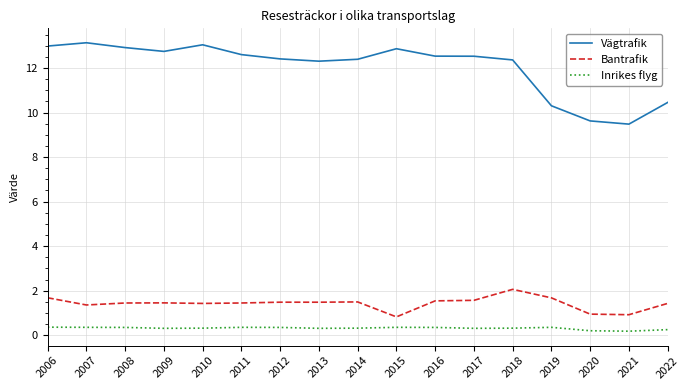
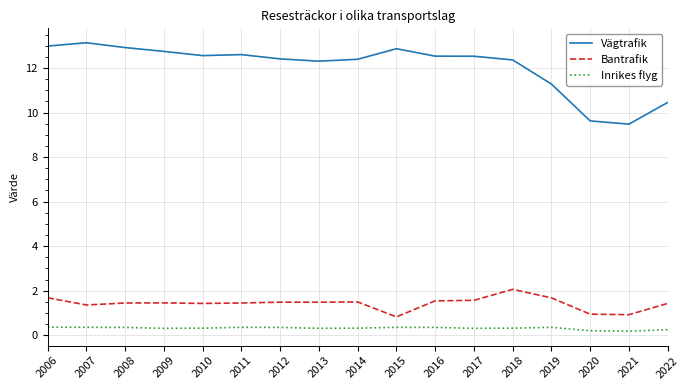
  {
    "Vägtrafik": {
      "2006": 13.0,
      "2007": 13.1,
      "2008": 12.9,
      "2009": 12.7,
-     "2010": 13.0,
+     "2010": 12.6,
      "2011": 12.6,
      "2012": 12.4,
      "2013": 12.3,
      "2014": 12.4,
      "2015": 12.9,
      "2016": 12.5,
      "2017": 12.5,
      "2018": 12.4,
-     "2019": 10.3,
+     "2019": 11.3,
      "2020": 9.6,
      "2021": 9.5,
      "2022": 10.5
    },
    "Bantrafik": {
      "2006": 1.7,
      "2007": 1.4,
      "2008": 1.4,
      "2009": 1.5,
      "2010": 1.4,
      "2011": 1.4,
      "2012": 1.5,
      "2013": 1.5,
      "2014": 1.5,
      "2015": 0.8,
      "2016": 1.5,
      "2017": 1.6,
      "2018": 2.1,
      "2019": 1.7,
      "2020": 0.9,
      "2021": 0.9,
      "2022": 1.4
    },
    "Inrikes flyg": {
      "2006": 0.4,
      "2007": 0.4,
      "2008": 0.3,
      "2009": 0.3,
      "2010": 0.3,
      "2011": 0.4,
      "2012": 0.3,
      "2013": 0.3,
      "2014": 0.3,
      "2015": 0.4,
      "2016": 0.3,
      "2017": 0.3,
      "2018": 0.3,
      "2019": 0.4,
      "2020": 0.2,
      "2021": 0.2,
      "2022": 0.3
    }
  }
